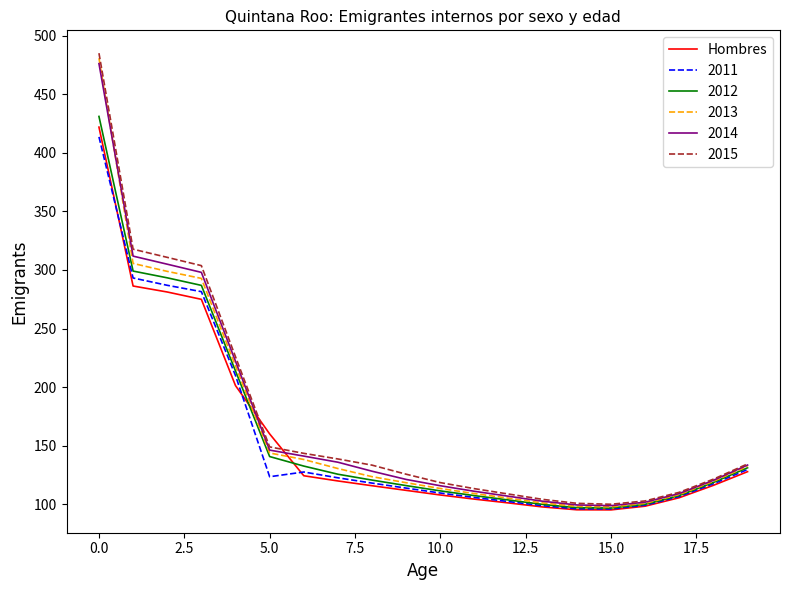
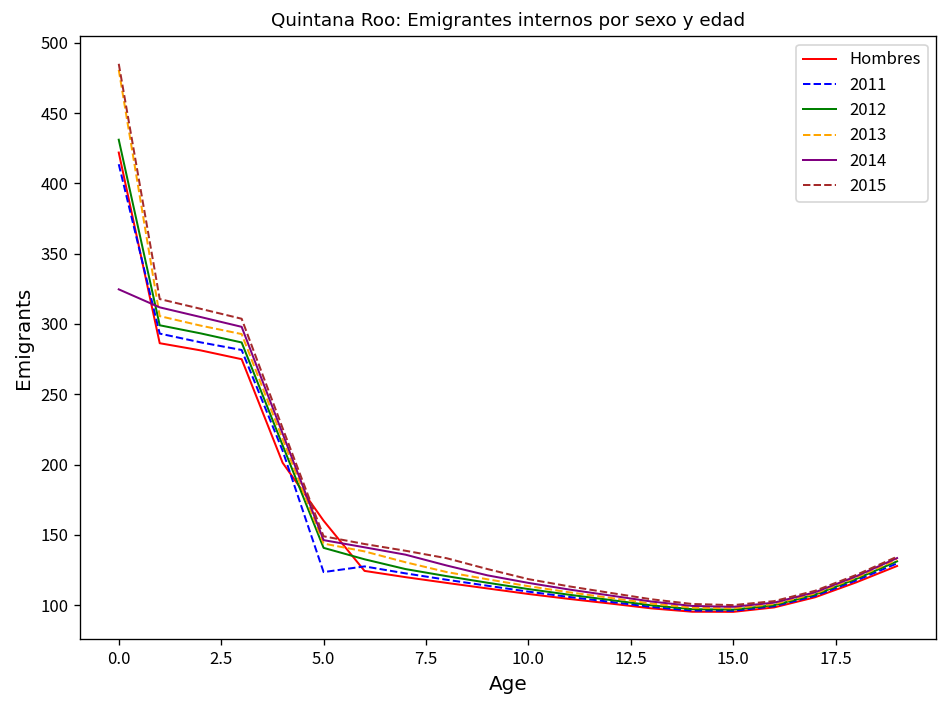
  {
    "Hombres": {
      "0.0": 422,
      "5.0": 160
    },
    "2011": {
      "0.0": 414,
      "5.0": 124
    },
    "2012": {
      "0.0": 431,
      "5.0": 141
    },
    "2013": {
      "0.0": 481,
      "5.0": 144
    },
    "2014": {
-     "0.0": 476,
+     "0.0": 325,
      "5.0": 146,
      "10.0": 116
    },
    "2015": {
      "0.0": 485,
      "5.0": 149,
      "10.0": 119
    }
  }
